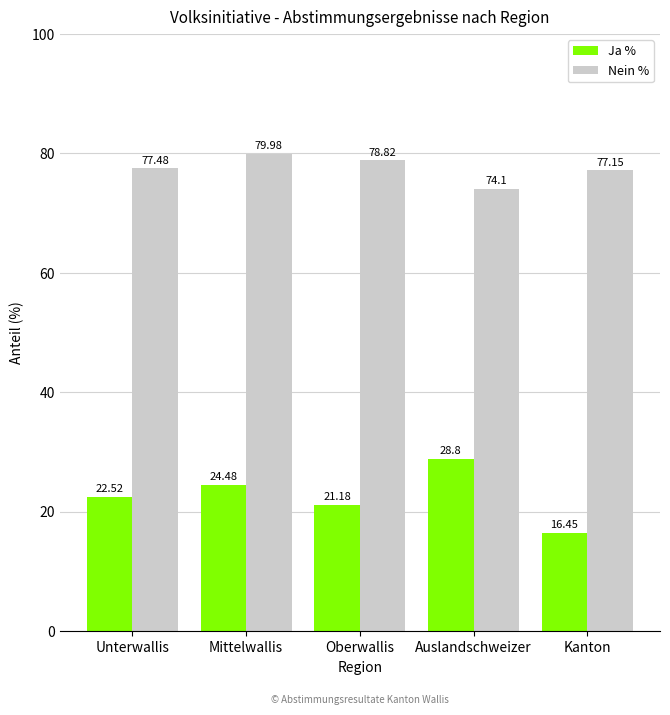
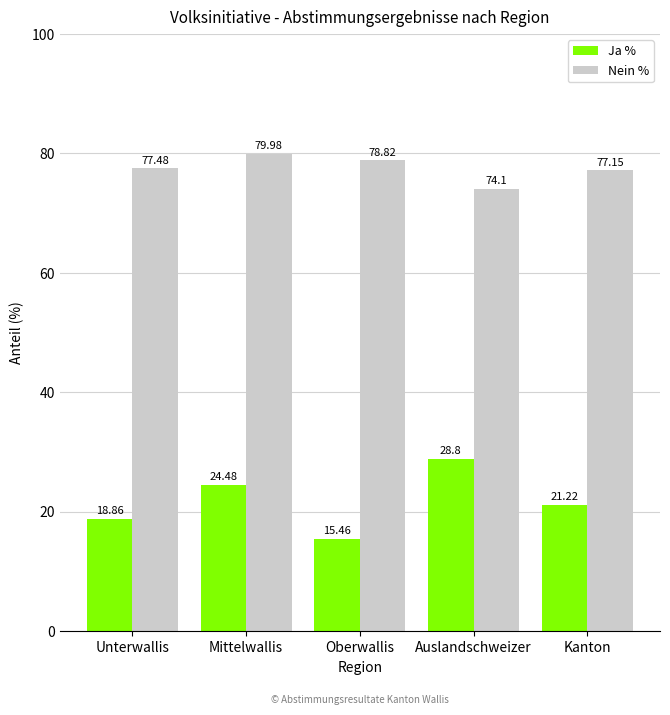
  {
    "Ja %": {
-     "Unterwallis": 22.52,
+     "Unterwallis": 18.86,
      "Mittelwallis": 24.48,
-     "Oberwallis": 21.18,
+     "Oberwallis": 15.46,
      "Auslandschweizer": 28.8,
-     "Kanton": 16.45
+     "Kanton": 21.22
    },
    "Nein %": {
      "Unterwallis": 77.48,
      "Mittelwallis": 79.98,
      "Oberwallis": 78.82,
      "Auslandschweizer": 74.1,
      "Kanton": 77.15
    }
  }
